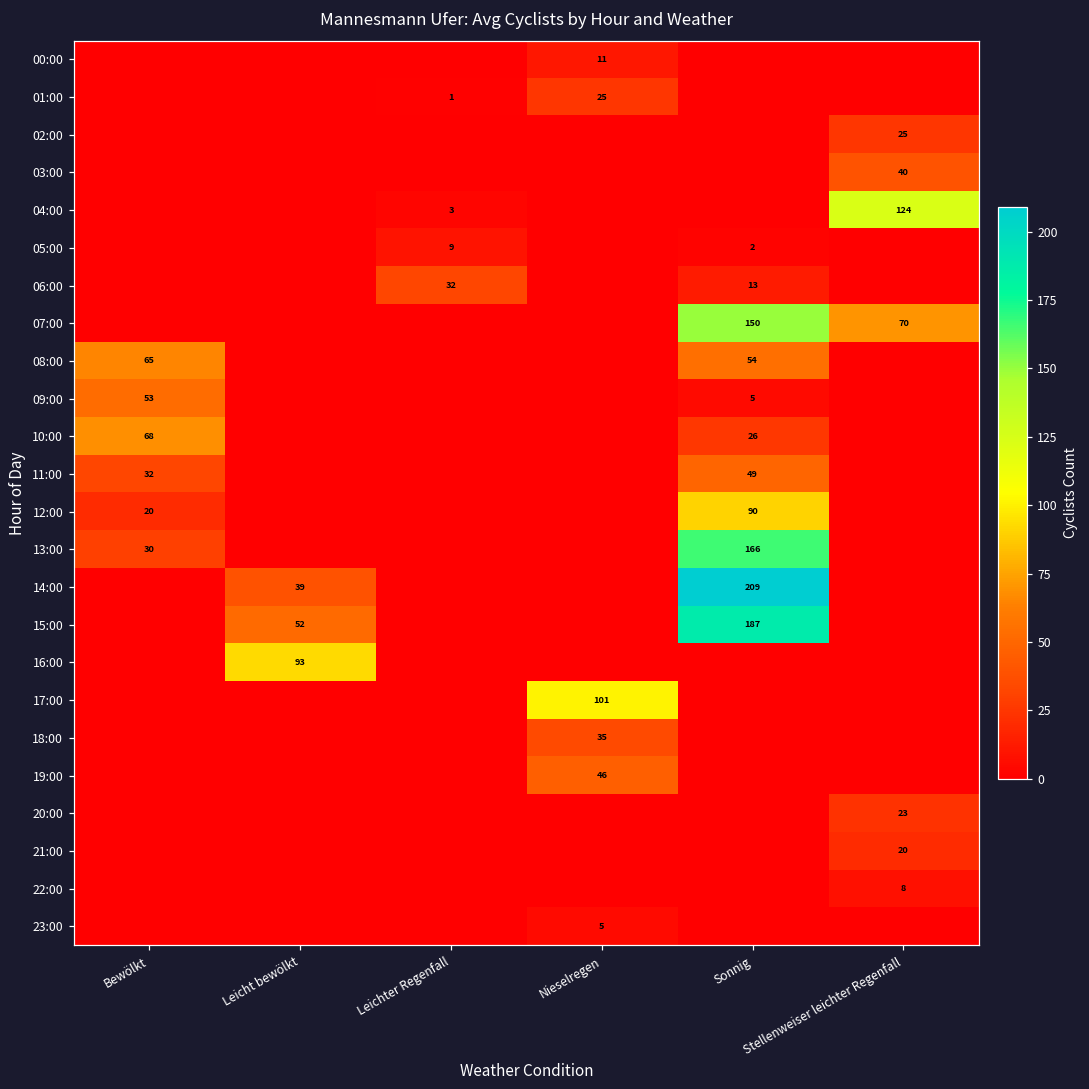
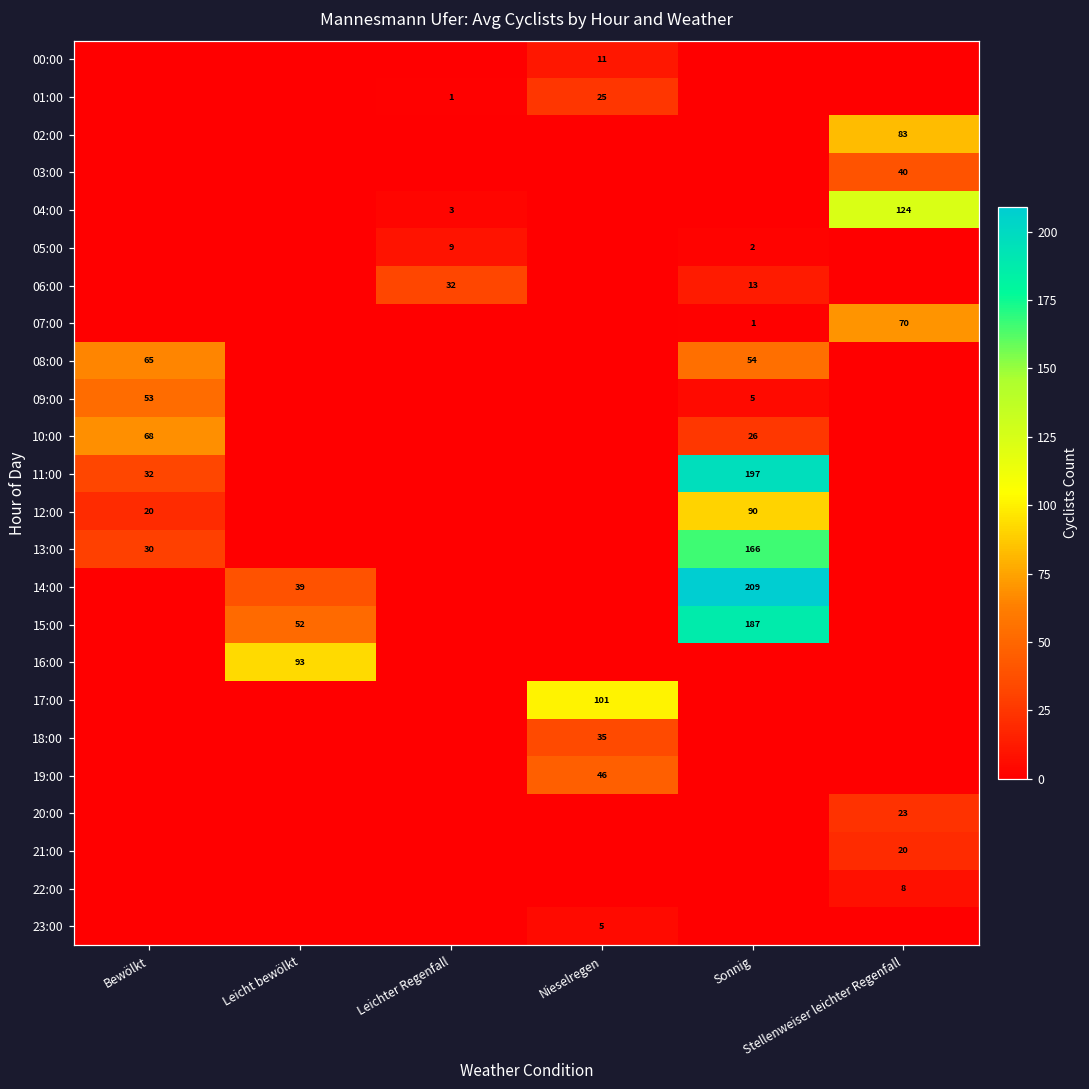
  {
    "00:00": {
      "Nieselregen": 11
    },
    "01:00": {
      "Leichter Regenfall": 1,
      "Nieselregen": 25
    },
    "02:00": {
-     "Stellenweiser leichter Regenfall": 25
+     "Stellenweiser leichter Regenfall": 83
    },
    "03:00": {
      "Stellenweiser leichter Regenfall": 40
    },
    "04:00": {
      "Leichter Regenfall": 3,
      "Stellenweiser leichter Regenfall": 124
    },
    "05:00": {
      "Leichter Regenfall": 9,
      "Sonnig": 2
    },
    "06:00": {
      "Leichter Regenfall": 32,
      "Sonnig": 13
    },
    "07:00": {
-     "Sonnig": 150,
+     "Sonnig": 1,
      "Stellenweiser leichter Regenfall": 70
    },
    "08:00": {
      "Bewölkt": 65,
      "Sonnig": 54
    },
    "09:00": {
      "Bewölkt": 53,
      "Sonnig": 5
    },
    "10:00": {
      "Bewölkt": 68,
      "Sonnig": 26
    },
    "11:00": {
      "Bewölkt": 32,
-     "Sonnig": 49
+     "Sonnig": 197
    },
    "12:00": {
      "Bewölkt": 20,
      "Sonnig": 90
    },
    "13:00": {
      "Bewölkt": 30,
      "Sonnig": 166
    },
    "14:00": {
      "Leicht bewölkt": 39,
      "Sonnig": 209
    },
    "15:00": {
      "Leicht bewölkt": 52,
      "Sonnig": 187
    },
    "16:00": {
      "Leicht bewölkt": 93
    },
    "17:00": {
      "Nieselregen": 101
    },
    "18:00": {
      "Nieselregen": 35
    },
    "19:00": {
      "Nieselregen": 46
    },
    "20:00": {
      "Stellenweiser leichter Regenfall": 23
    },
    "21:00": {
      "Stellenweiser leichter Regenfall": 20
    },
    "22:00": {
      "Stellenweiser leichter Regenfall": 8
    },
    "23:00": {
      "Nieselregen": 5
    }
  }
